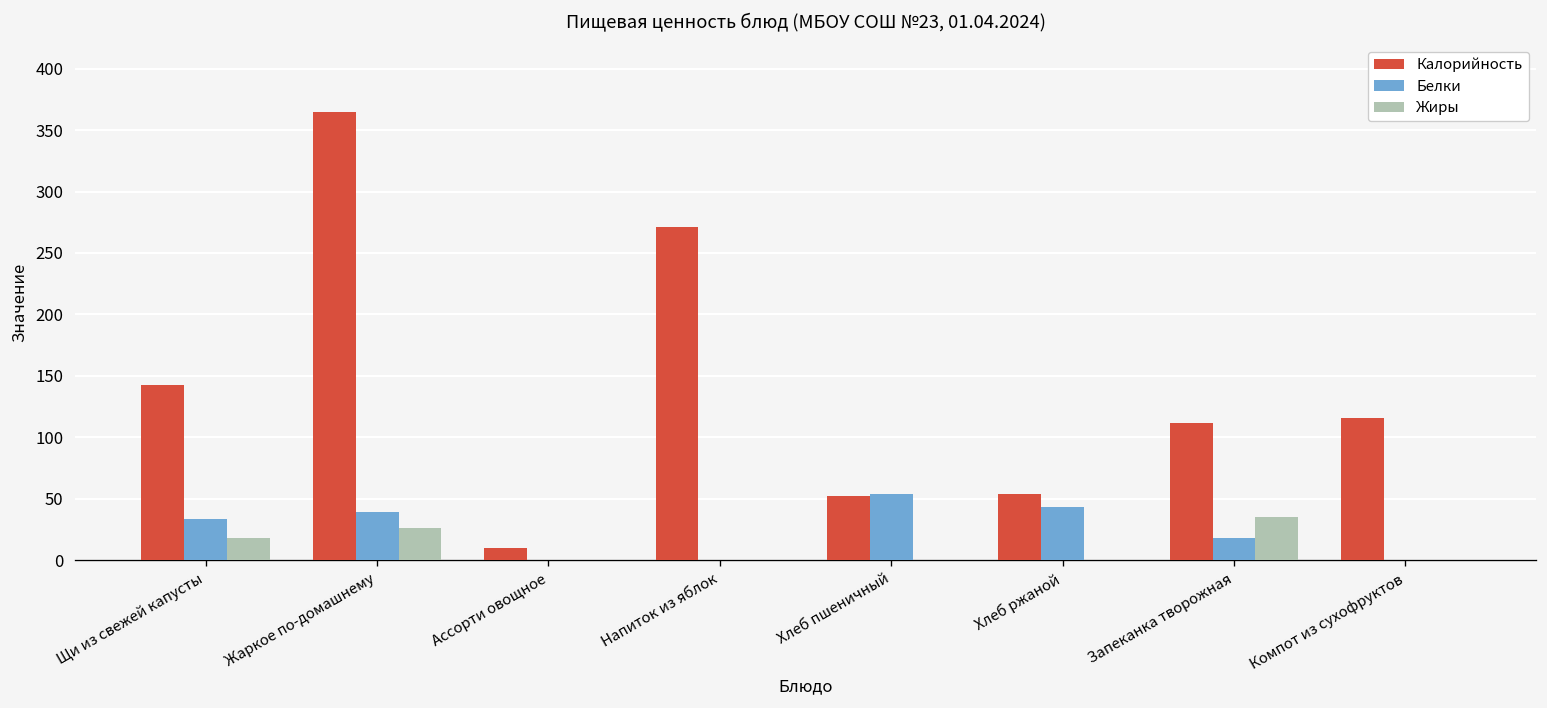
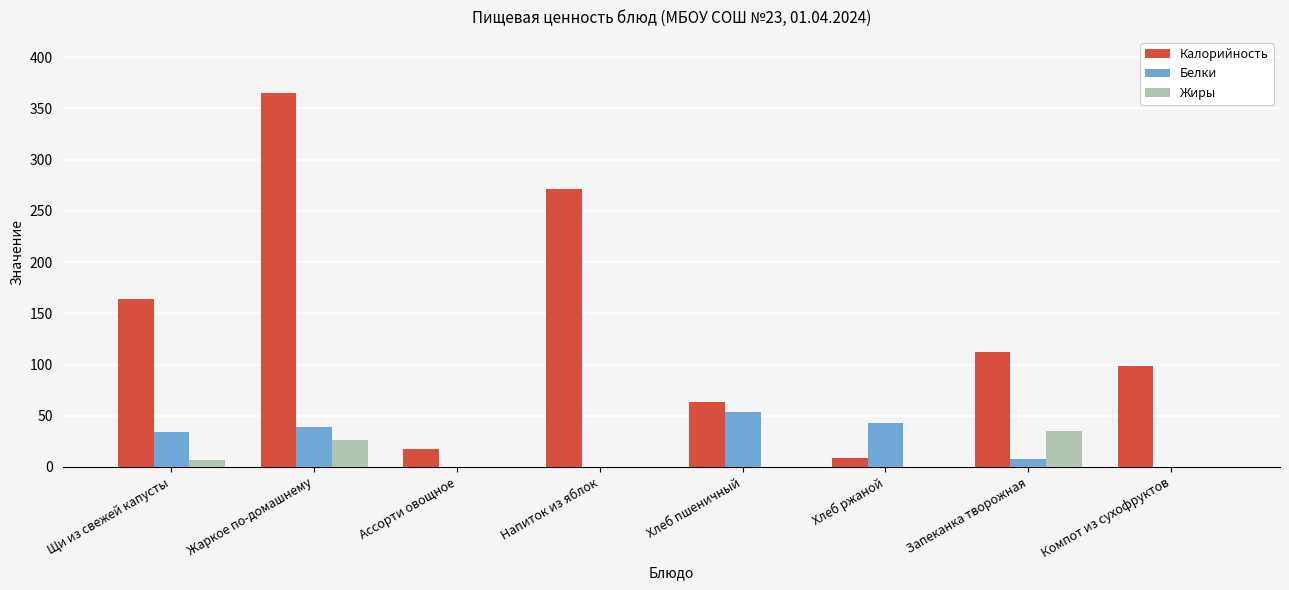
  {
    "Калорийность": {
-     "Щи из свежей капусты": 143,
+     "Щи из свежей капусты": 164,
      "Жаркое по-домашнему": 365,
-     "Ассорти овощное": 10,
+     "Ассорти овощное": 18,
      "Напиток из яблок": 271,
-     "Хлеб пшеничный": 52,
-     "Хлеб ржаной": 54,
+     "Хлеб пшеничный": 63,
+     "Хлеб ржаной": 9,
      "Запеканка творожная": 112,
-     "Компот из сухофруктов": 116
+     "Компот из сухофруктов": 99
    },
    "Белки": {
      "Щи из свежей капусты": 34,
      "Жаркое по-домашнему": 39,
      "Ассорти овощное": 0,
      "Напиток из яблок": 0,
      "Хлеб пшеничный": 54,
      "Хлеб ржаной": 43,
-     "Запеканка творожная": 18,
+     "Запеканка творожная": 8,
      "Компот из сухофруктов": 0
    },
    "Жиры": {
-     "Щи из свежей капусты": 18,
+     "Щи из свежей капусты": 7,
      "Жаркое по-домашнему": 26,
      "Ассорти овощное": 0,
      "Напиток из яблок": 0,
      "Хлеб пшеничный": 0,
      "Хлеб ржаной": 0,
      "Запеканка творожная": 35,
      "Компот из сухофруктов": 0
    }
  }
